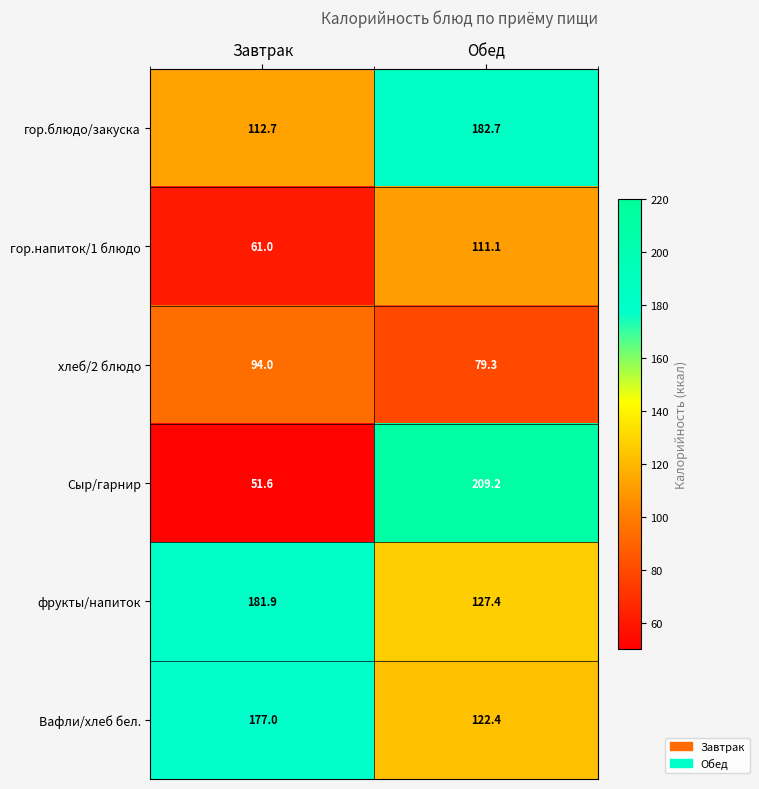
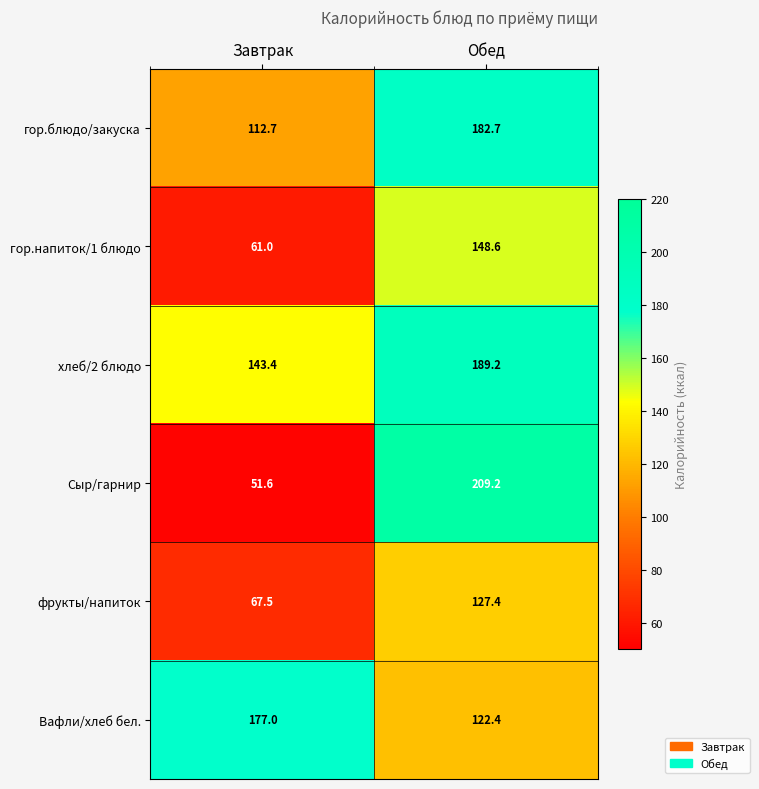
  {
    "гор.блюдо/закуска": {
      "Завтрак": 112.7,
      "Обед": 182.7
    },
    "гор.напиток/1 блюдо": {
      "Завтрак": 61.0,
-     "Обед": 111.1
+     "Обед": 148.6
    },
    "хлеб/2 блюдо": {
-     "Завтрак": 94.0,
-     "Обед": 79.3
+     "Завтрак": 143.4,
+     "Обед": 189.2
    },
    "Сыр/гарнир": {
      "Завтрак": 51.6,
      "Обед": 209.2
    },
    "фрукты/напиток": {
-     "Завтрак": 181.9,
+     "Завтрак": 67.5,
      "Обед": 127.4
    },
    "Вафли/хлеб бел.": {
      "Завтрак": 177.0,
      "Обед": 122.4
    }
  }
